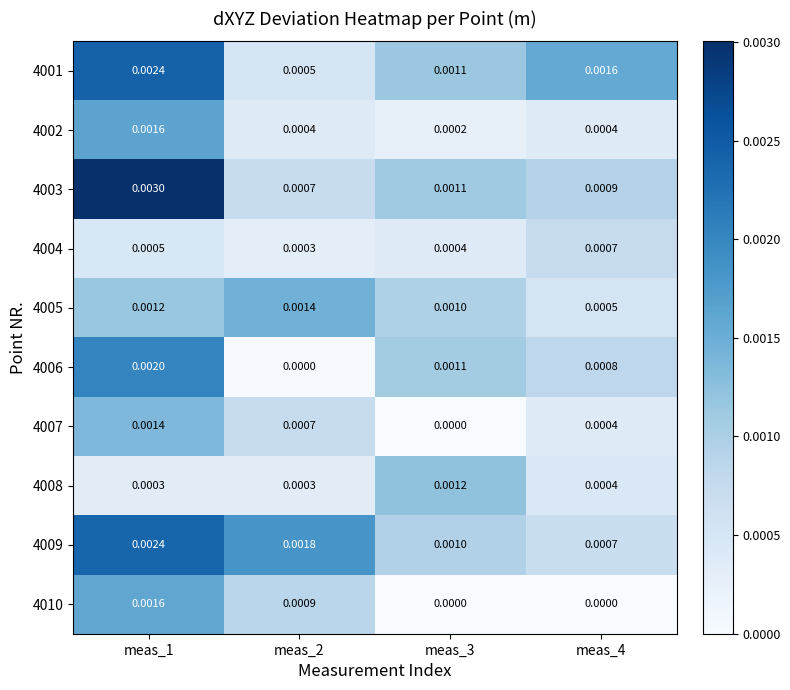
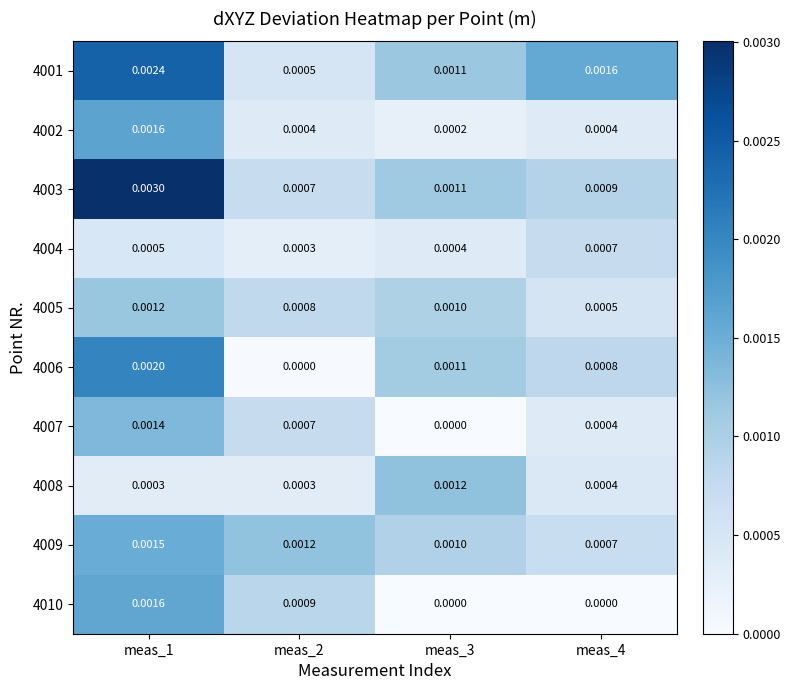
  {
    "4001": {
      "meas_1": 0.0024,
      "meas_2": 0.0005,
      "meas_3": 0.0011,
      "meas_4": 0.0016
    },
    "4002": {
      "meas_1": 0.0016,
      "meas_2": 0.0004,
      "meas_3": 0.0002,
      "meas_4": 0.0004
    },
    "4003": {
      "meas_1": 0.0030,
      "meas_2": 0.0007,
      "meas_3": 0.0011,
      "meas_4": 0.0009
    },
    "4004": {
      "meas_1": 0.0005,
      "meas_2": 0.0003,
      "meas_3": 0.0004,
      "meas_4": 0.0007
    },
    "4005": {
      "meas_1": 0.0012,
-     "meas_2": 0.0014,
+     "meas_2": 0.0008,
      "meas_3": 0.0010,
      "meas_4": 0.0005
    },
    "4006": {
      "meas_1": 0.0020,
      "meas_2": 0.0000,
      "meas_3": 0.0011,
      "meas_4": 0.0008
    },
    "4007": {
      "meas_1": 0.0014,
      "meas_2": 0.0007,
      "meas_3": 0.0000,
      "meas_4": 0.0004
    },
    "4008": {
      "meas_1": 0.0003,
      "meas_2": 0.0003,
      "meas_3": 0.0012,
      "meas_4": 0.0004
    },
    "4009": {
-     "meas_1": 0.0024,
-     "meas_2": 0.0018,
+     "meas_1": 0.0015,
+     "meas_2": 0.0012,
      "meas_3": 0.0010,
      "meas_4": 0.0007
    },
    "4010": {
      "meas_1": 0.0016,
      "meas_2": 0.0009,
      "meas_3": 0.0000,
      "meas_4": 0.0000
    }
  }
